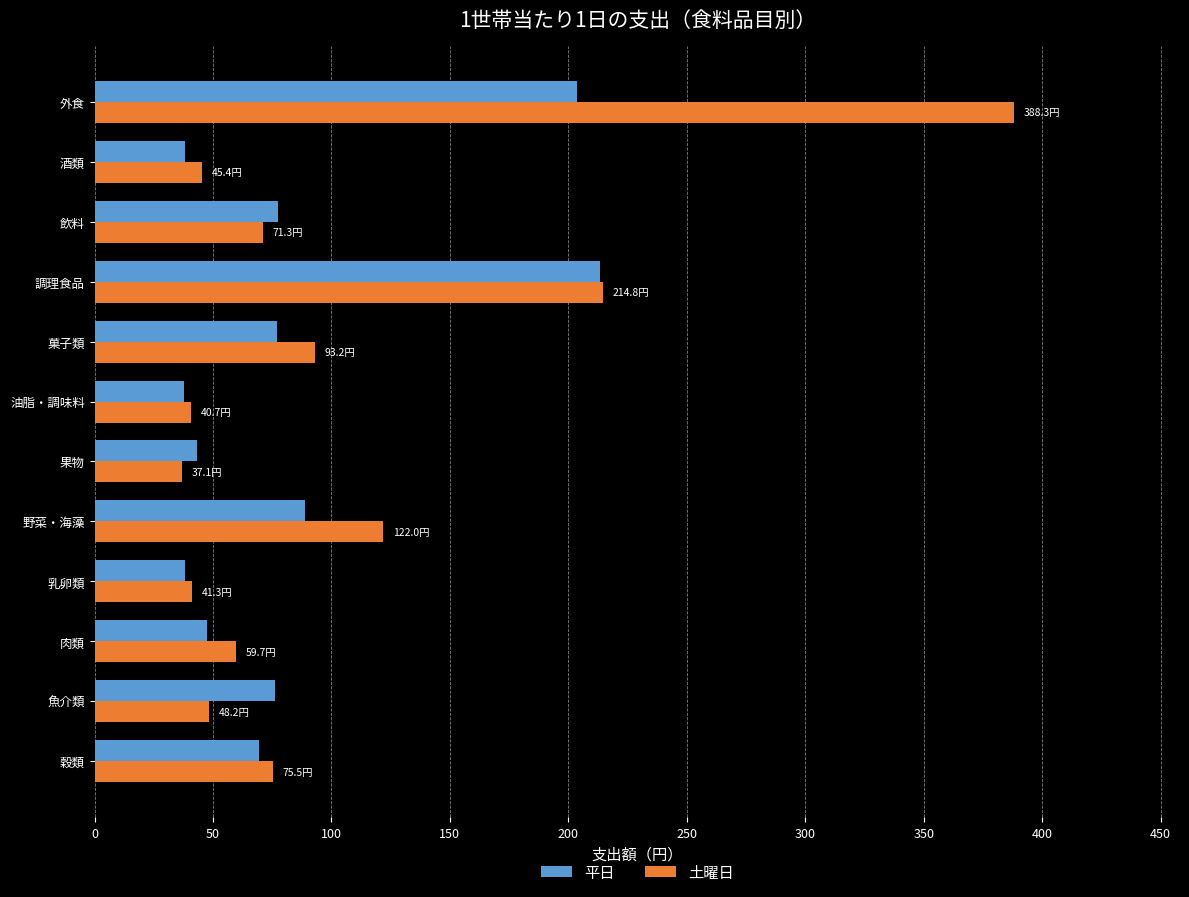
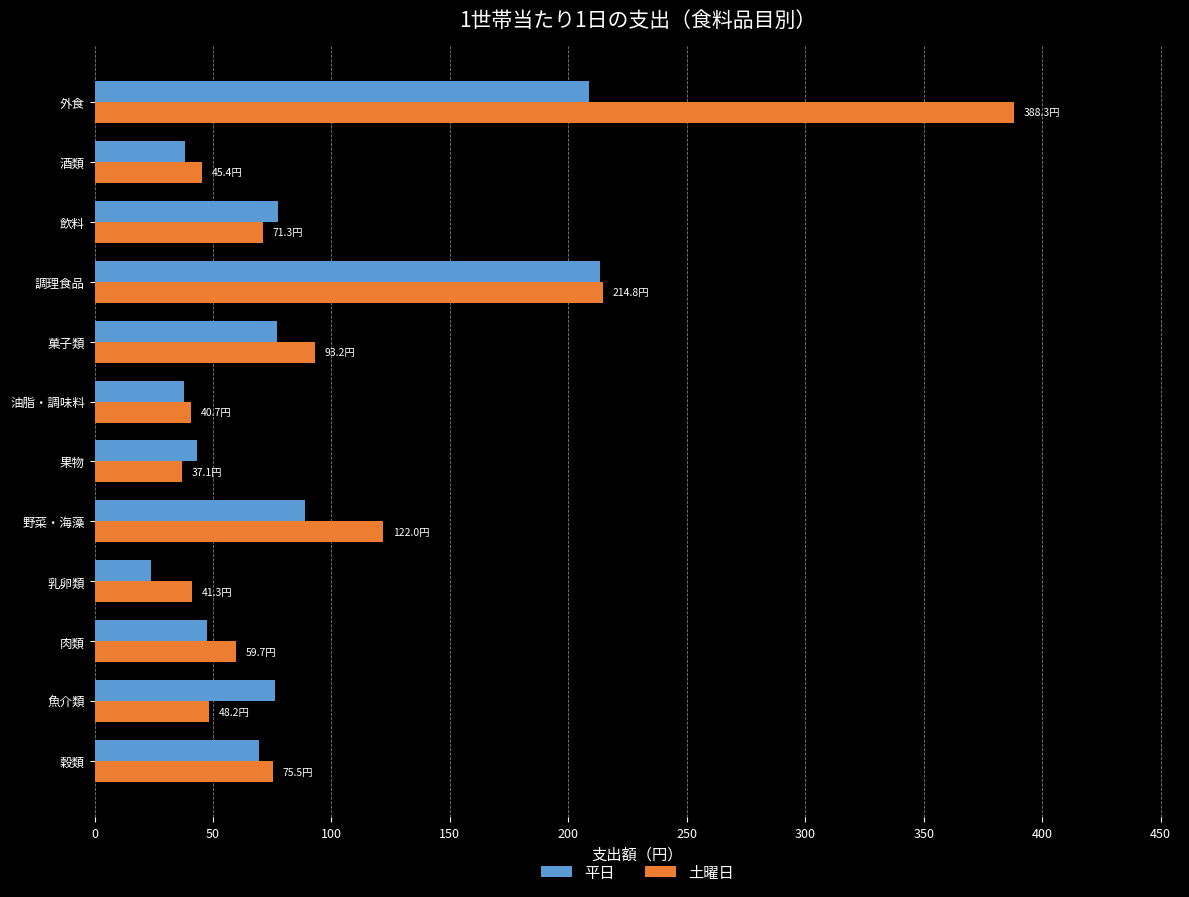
  {
    "平日": {
-     "外食": "204",
+     "外食": "209",
      "酒類": "38",
      "飲料": "78",
      "調理食品": "213",
      "菓子類": "77",
      "油脂・調味料": "38",
      "果物": "43",
      "野菜・海藻": "89",
-     "乳卵類": "38",
+     "乳卵類": "24",
      "肉類": "48",
      "魚介類": "76",
      "穀類": "69"
    },
    "土曜日": {
      "外食": "388.3円",
      "酒類": "45.4円",
      "飲料": "71.3円",
      "調理食品": "214.8円",
      "菓子類": "93.2円",
      "油脂・調味料": "40.7円",
      "果物": "37.1円",
      "野菜・海藻": "122.0円",
      "乳卵類": "41.3円",
      "肉類": "59.7円",
      "魚介類": "48.2円",
      "穀類": "75.5円"
    }
  }
